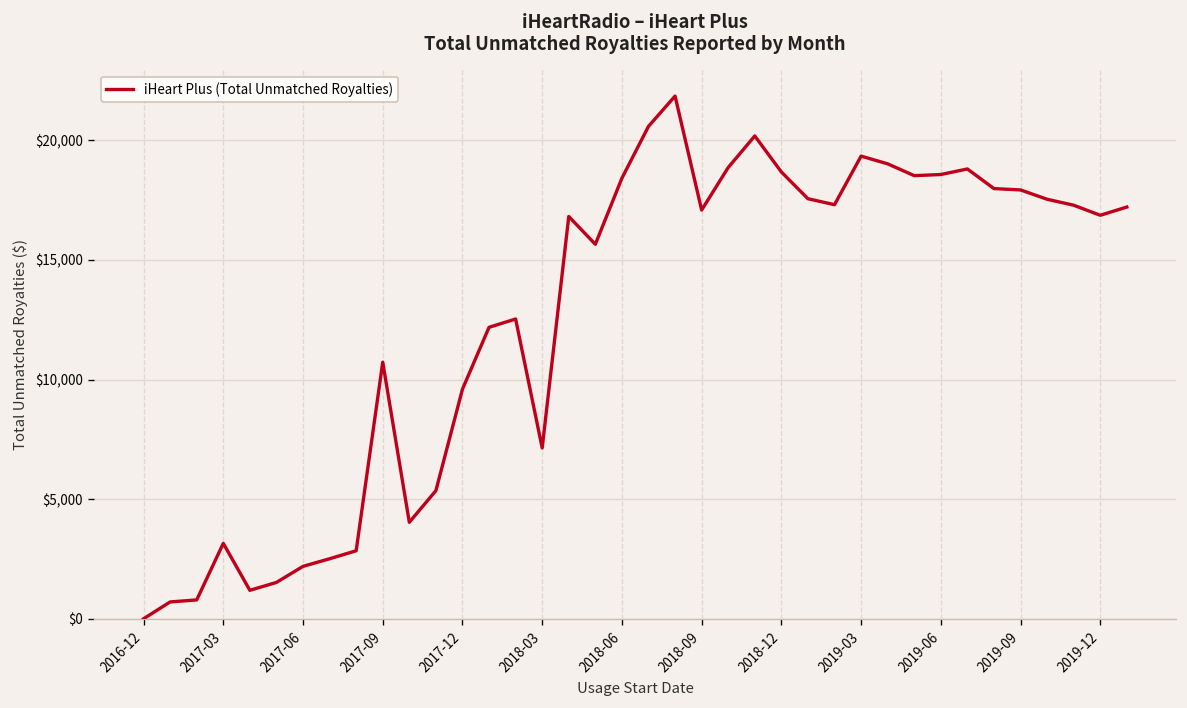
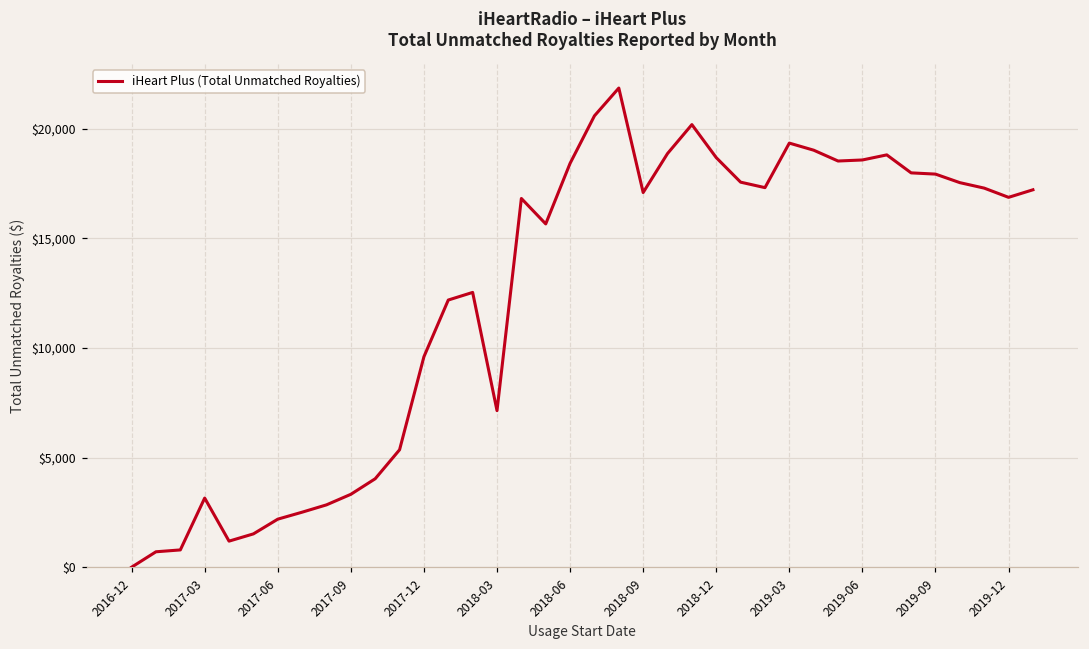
  {
    "2016-12": "$0",
    "2017-03": "$3,200",
    "2017-06": "$2,200",
-   "2017-09": "$10,700",
+   "2017-09": "$3,300",
    "2017-12": "$9,600",
    "2018-03": "$7,100",
    "2018-06": "$18,400",
    "2018-09": "$17,100",
    "2018-12": "$18,700",
    "2019-03": "$19,300",
    "2019-06": "$18,600",
    "2019-09": "$17,900",
    "2019-12": "$16,900"
  }
